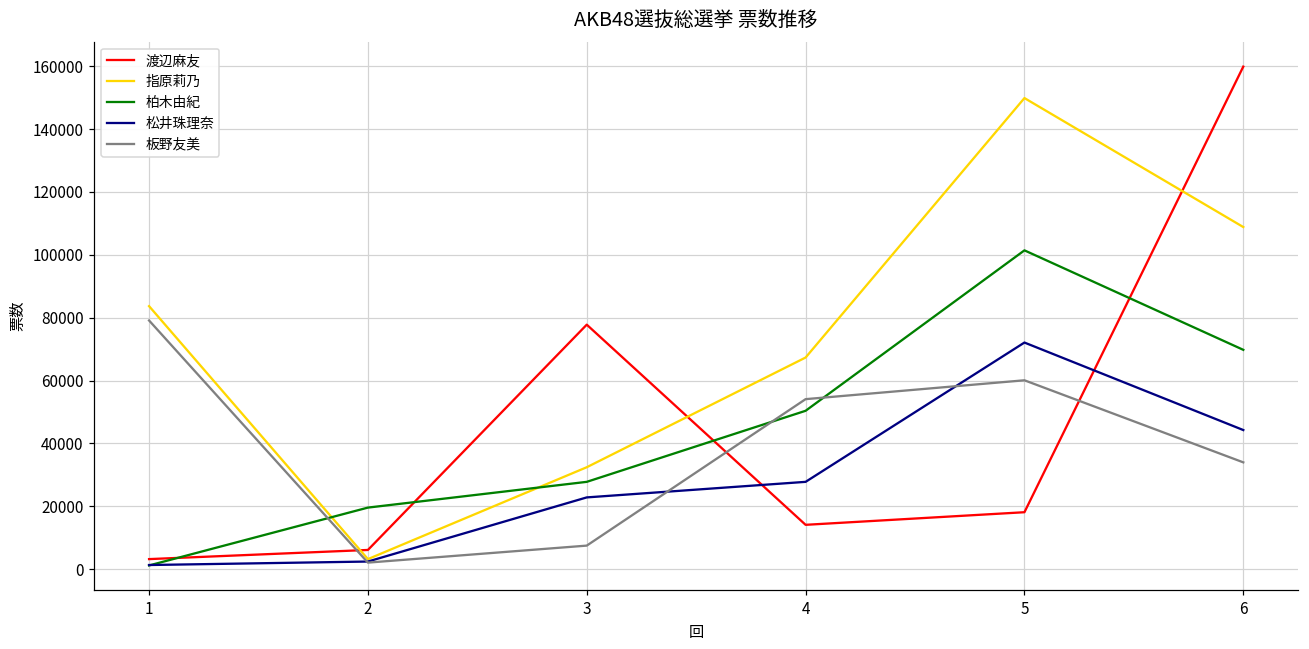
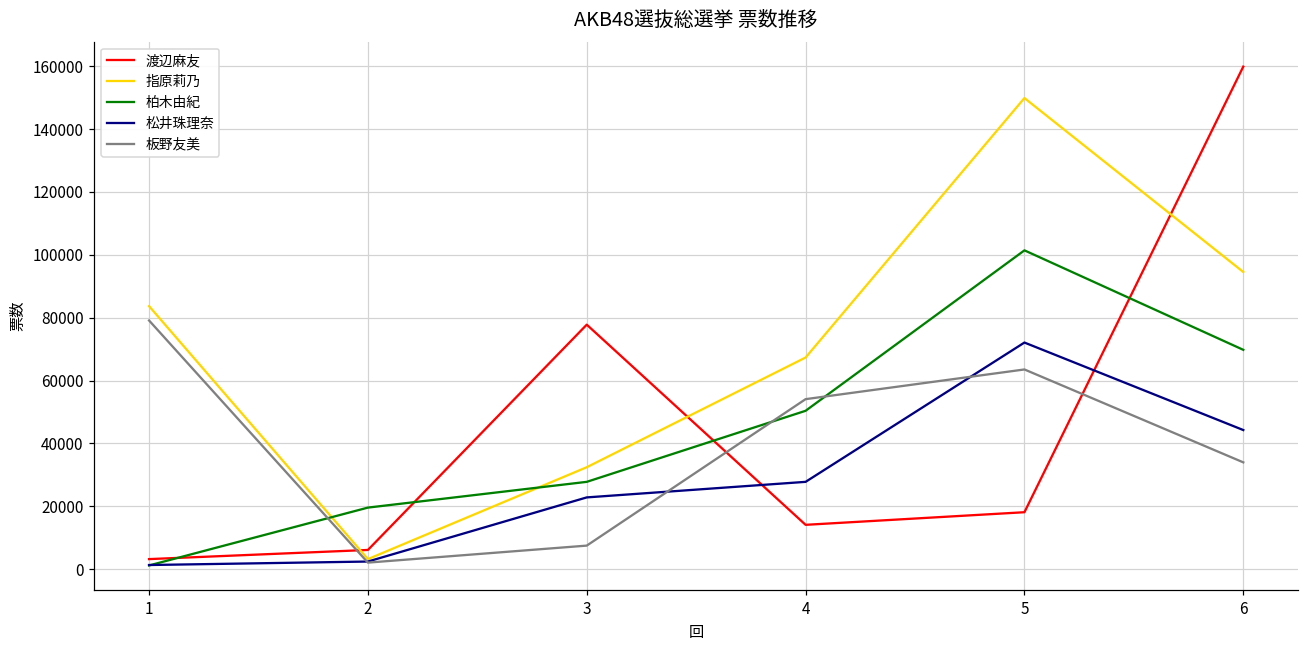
  {
    "渡辺麻友": {
      "1": 3000,
      "2": 6000,
      "3": 78000,
      "4": 14000,
      "5": 18000,
      "6": 160000
    },
    "指原莉乃": {
      "1": 84000,
      "3": 32000,
      "4": 67000,
      "5": 150000,
-     "6": 109000
+     "6": 95000
    },
    "柏木由紀": {
      "2": 20000,
      "3": 28000,
      "4": 50000,
      "5": 101000,
      "6": 70000
    },
    "松井珠理奈": {
      "3": 23000,
      "4": 28000,
      "5": 72000,
      "6": 44000
    },
    "板野友美": {
      "1": 79000,
      "3": 8000,
      "4": 54000,
-     "5": 60000,
+     "5": 64000,
      "6": 34000
    }
  }
